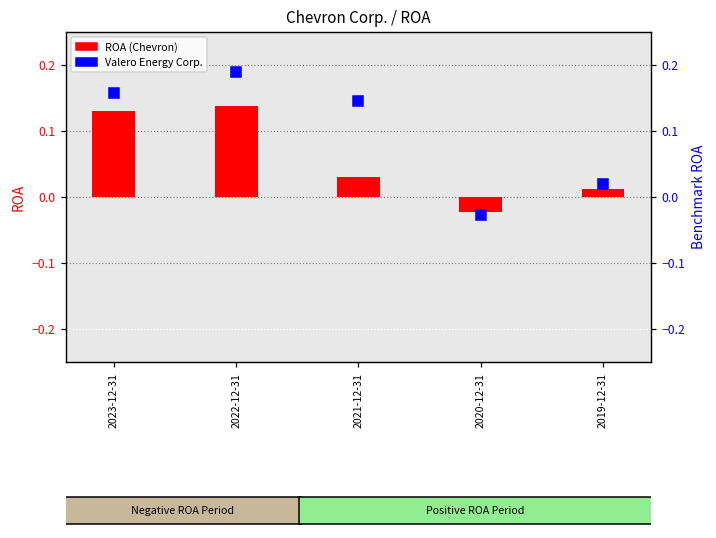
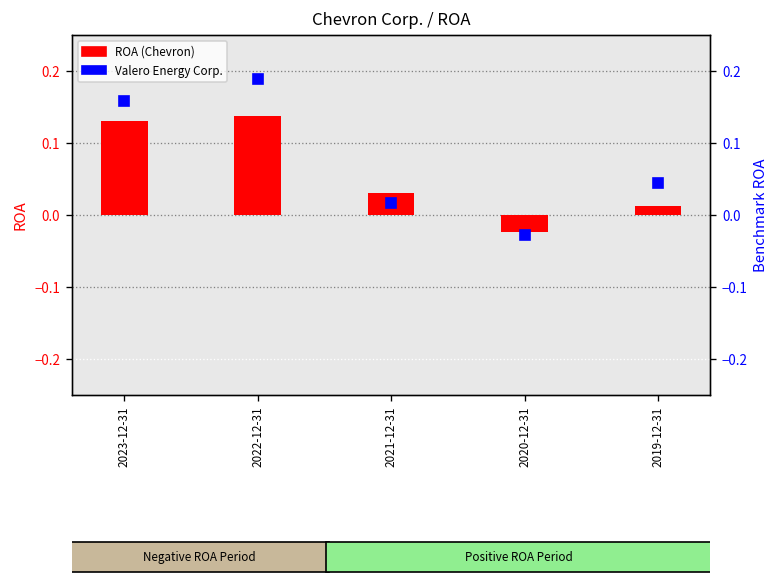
  {
    "ROA (Chevron)": {
      "2023-12-31": 0.13,
      "2022-12-31": 0.14,
      "2021-12-31": 0.03,
      "2020-12-31": -0.02,
      "2019-12-31": 0.01
    },
    "Valero Energy Corp.": {
      "2023-12-31": 0.16,
      "2022-12-31": 0.19,
-     "2021-12-31": 0.15,
+     "2021-12-31": 0.02,
      "2020-12-31": -0.03,
-     "2019-12-31": 0.02
+     "2019-12-31": 0.05
    }
  }
